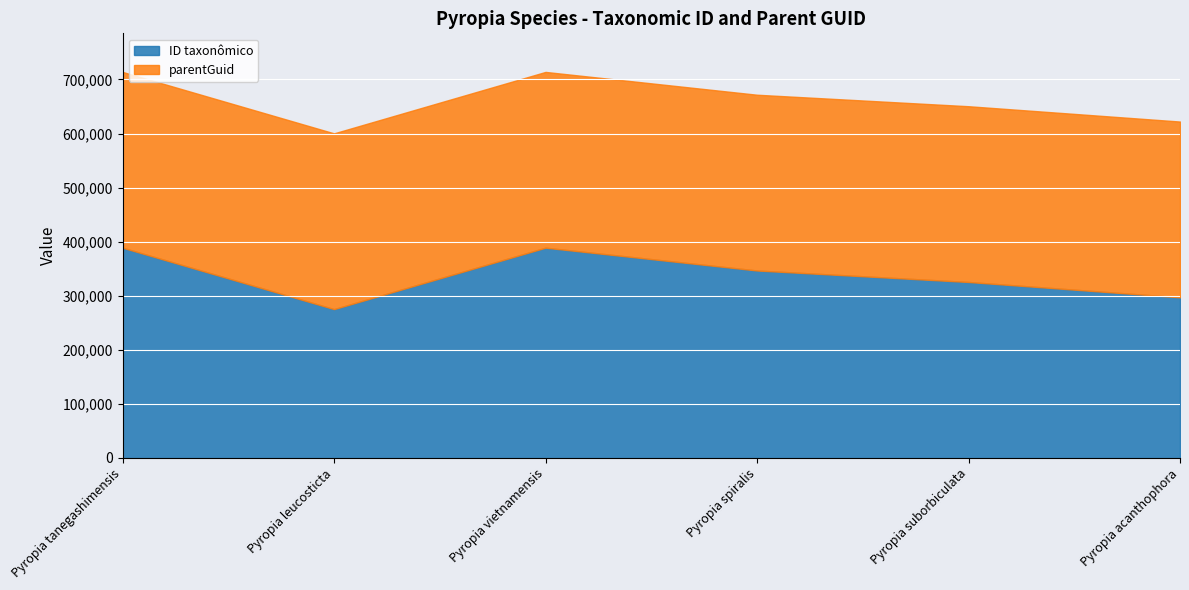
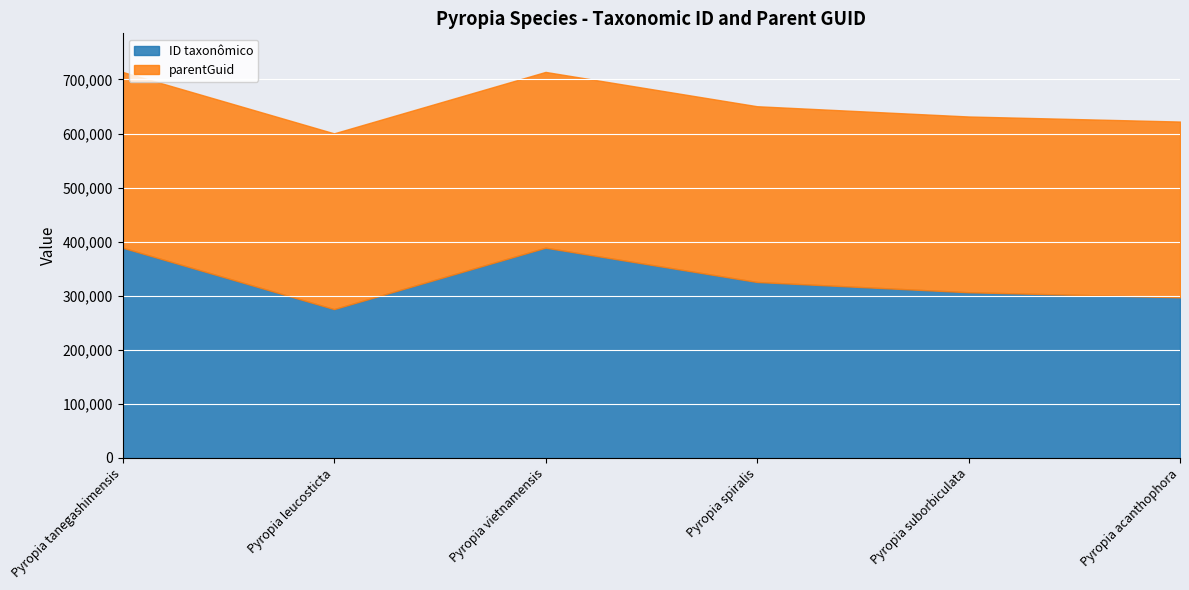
  {
    "ID taxonômico": {
      "Pyropia tanegashimensis": "390,000",
      "Pyropia leucosticta": "280,000",
      "Pyropia vietnamensis": "390,000",
-     "Pyropia spiralis": "350,000",
-     "Pyropia suborbiculata": "330,000",
+     "Pyropia spiralis": "330,000",
+     "Pyropia suborbiculata": "310,000",
      "Pyropia acanthophora": "300,000"
    },
    "parentGuid": {
      "Pyropia tanegashimensis": "330,000",
      "Pyropia leucosticta": "330,000",
      "Pyropia vietnamensis": "330,000",
      "Pyropia spiralis": "330,000",
      "Pyropia suborbiculata": "330,000",
      "Pyropia acanthophora": "330,000"
    }
  }
